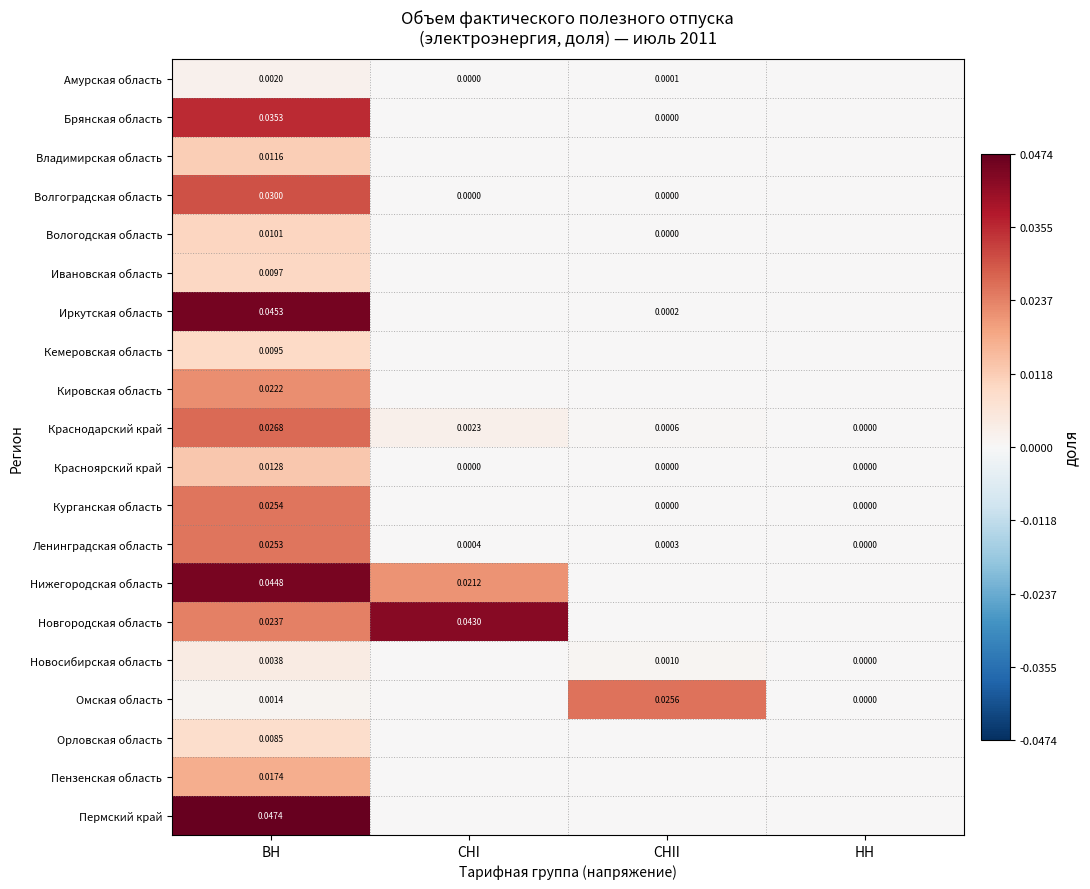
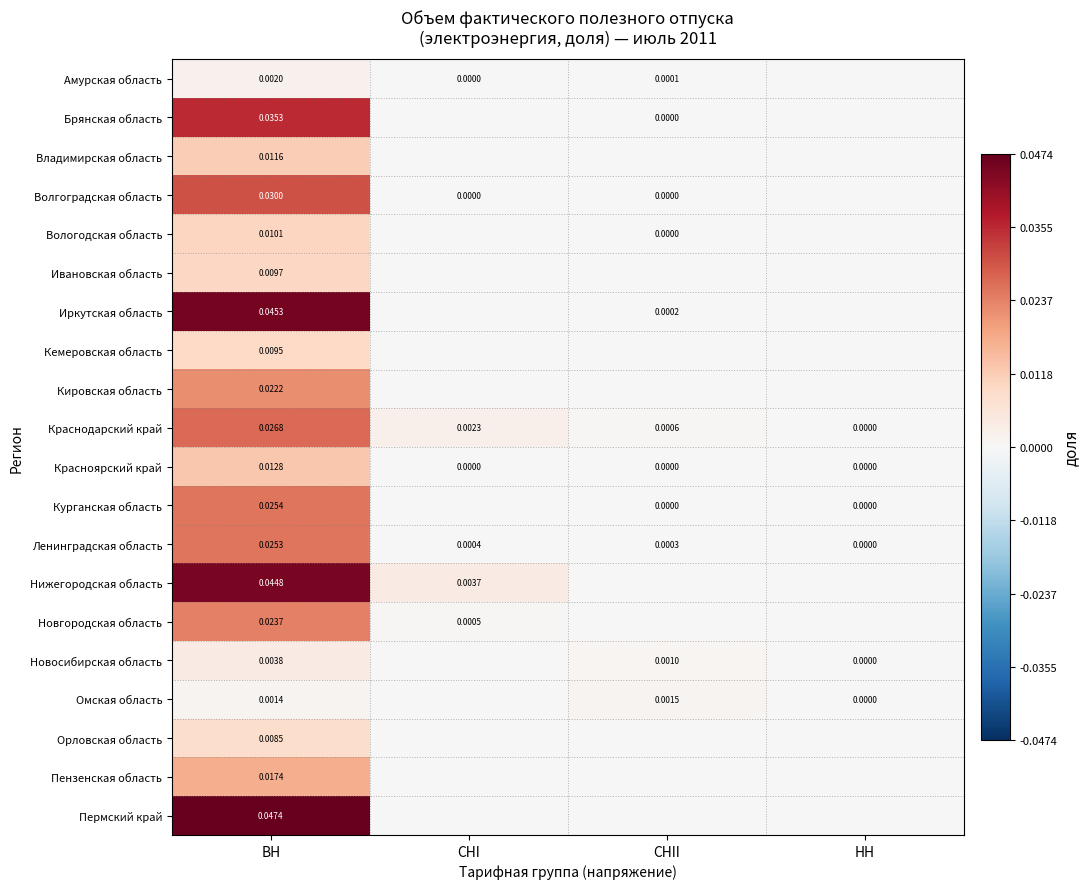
  {
    "Амурская область": {
      "ВН": 0.0020,
      "СНI": 0.0000,
      "СНII": 0.0001
    },
    "Брянская область": {
      "ВН": 0.0353,
      "СНII": 0.0000
    },
    "Владимирская область": {
      "ВН": 0.0116
    },
    "Волгоградская область": {
      "ВН": 0.0300,
      "СНI": 0.0000,
      "СНII": 0.0000
    },
    "Вологодская область": {
      "ВН": 0.0101,
      "СНII": 0.0000
    },
    "Ивановская область": {
      "ВН": 0.0097
    },
    "Иркутская область": {
      "ВН": 0.0453,
      "СНII": 0.0002
    },
    "Кемеровская область": {
      "ВН": 0.0095
    },
    "Кировская область": {
      "ВН": 0.0222
    },
    "Краснодарский край": {
      "ВН": 0.0268,
      "СНI": 0.0023,
      "СНII": 0.0006,
      "НН": 0.0000
    },
    "Красноярский край": {
      "ВН": 0.0128,
      "СНI": 0.0000,
      "СНII": 0.0000,
      "НН": 0.0000
    },
    "Курганская область": {
      "ВН": 0.0254,
      "СНII": 0.0000,
      "НН": 0.0000
    },
    "Ленинградская область": {
      "ВН": 0.0253,
      "СНI": 0.0004,
      "СНII": 0.0003,
      "НН": 0.0000
    },
    "Нижегородская область": {
      "ВН": 0.0448,
-     "СНI": 0.0212
+     "СНI": 0.0037
    },
    "Новгородская область": {
      "ВН": 0.0237,
-     "СНI": 0.0430
+     "СНI": 0.0005
    },
    "Новосибирская область": {
      "ВН": 0.0038,
      "СНII": 0.0010,
      "НН": 0.0000
    },
    "Омская область": {
      "ВН": 0.0014,
-     "СНII": 0.0256,
+     "СНII": 0.0015,
      "НН": 0.0000
    },
    "Орловская область": {
      "ВН": 0.0085
    },
    "Пензенская область": {
      "ВН": 0.0174
    },
    "Пермский край": {
      "ВН": 0.0474
    }
  }
